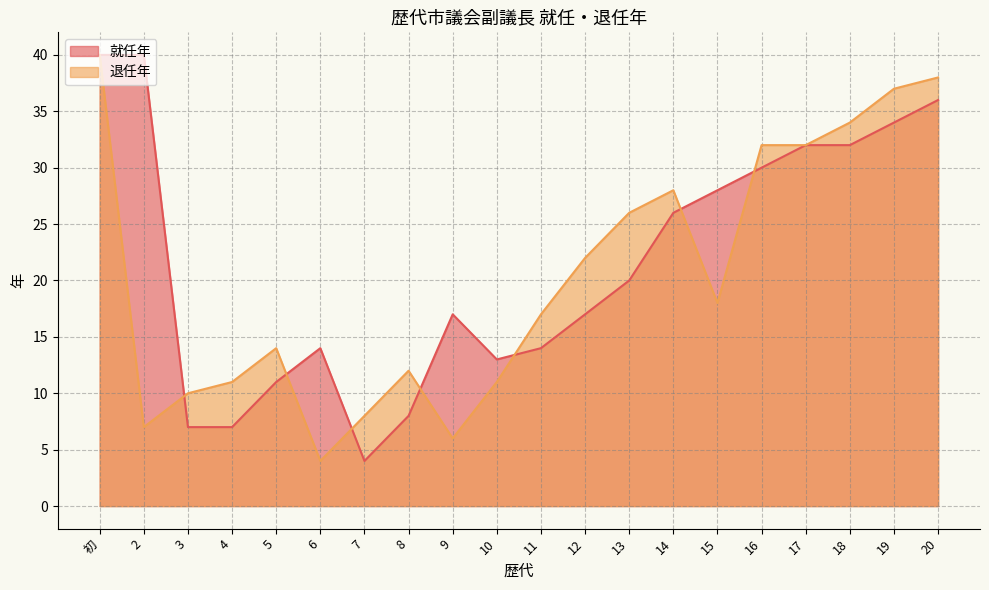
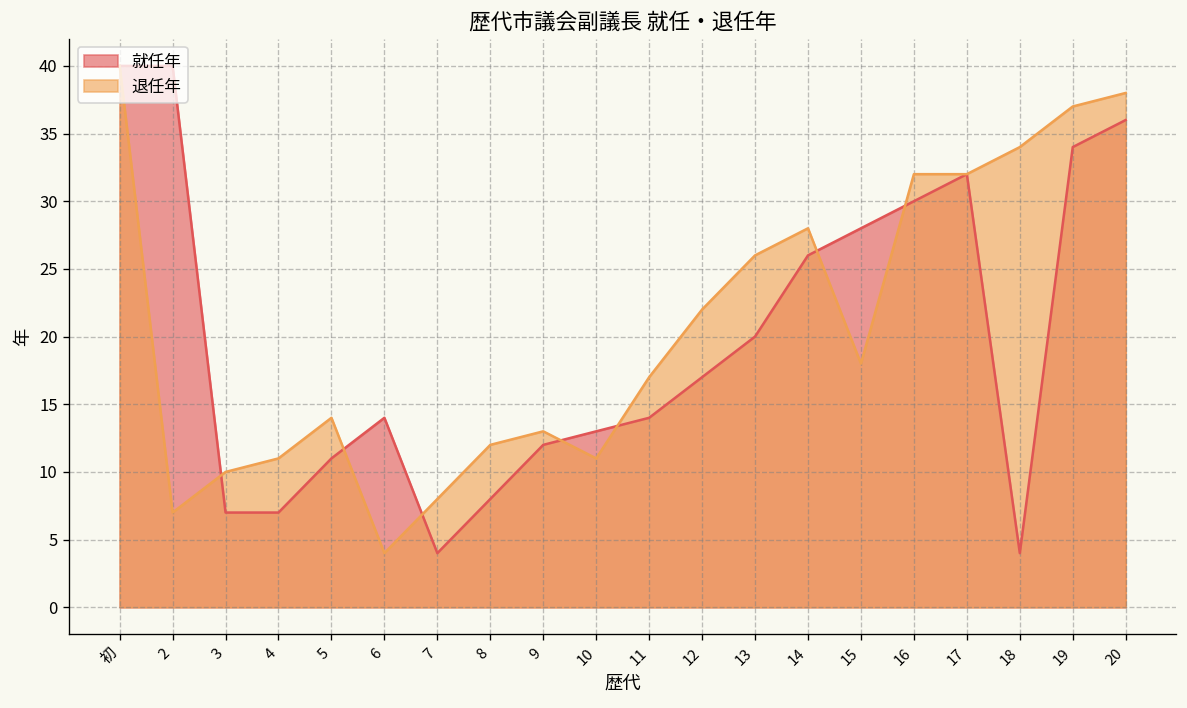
  {
    "就任年": {
      "3": 7,
      "4": 7,
      "5": 11,
      "6": 14,
      "7": 4,
      "8": 8,
-     "9": 17,
+     "9": 12,
      "10": 13,
      "11": 14,
      "12": 17,
      "13": 20,
      "14": 26,
      "15": 28,
      "16": 30,
-     "18": 32,
+     "18": 4,
      "19": 34,
      "20": 36
    },
    "退任年": {
      "2": 7,
      "3": 10,
      "4": 11,
      "5": 14,
      "6": 4,
      "7": 8,
      "8": 12,
-     "9": 6,
+     "9": 13,
      "10": 11,
      "11": 17,
      "12": 22,
      "13": 26,
      "14": 28,
      "15": 18,
      "16": 32,
      "18": 34,
      "19": 37,
      "20": 38
    }
  }
